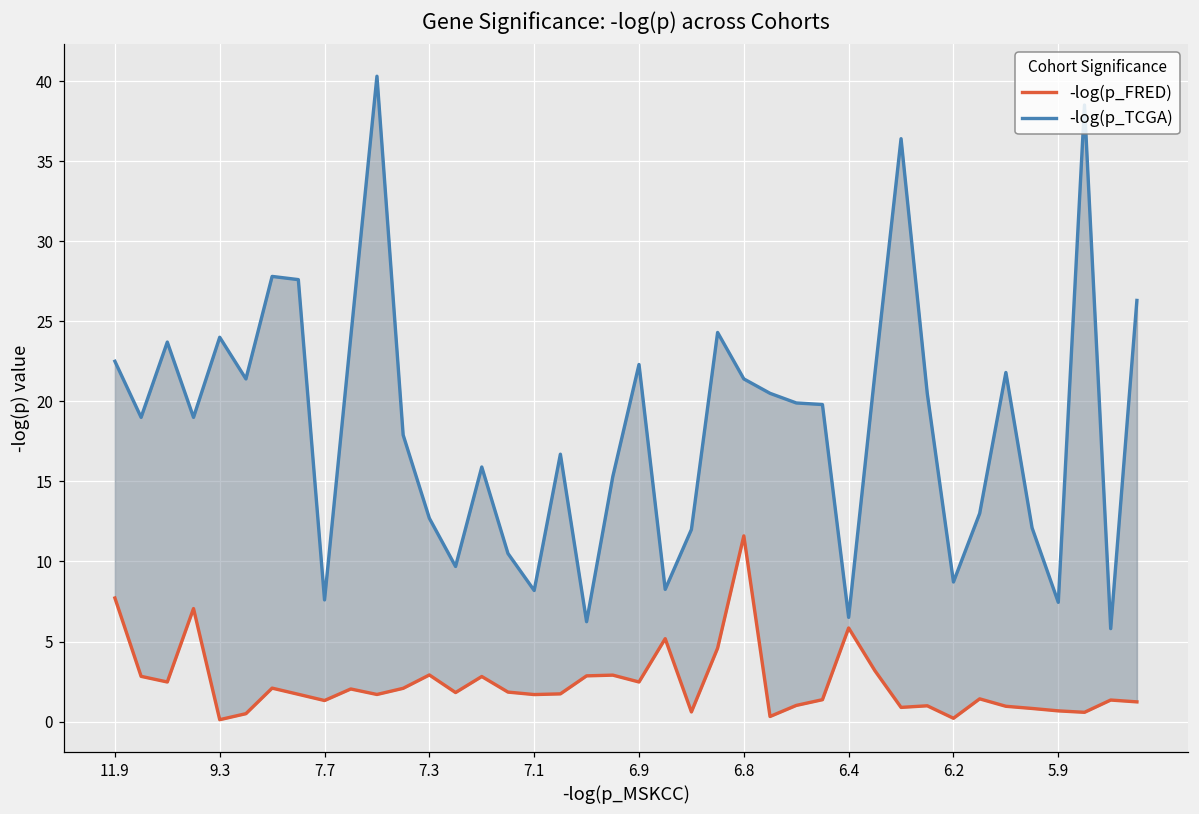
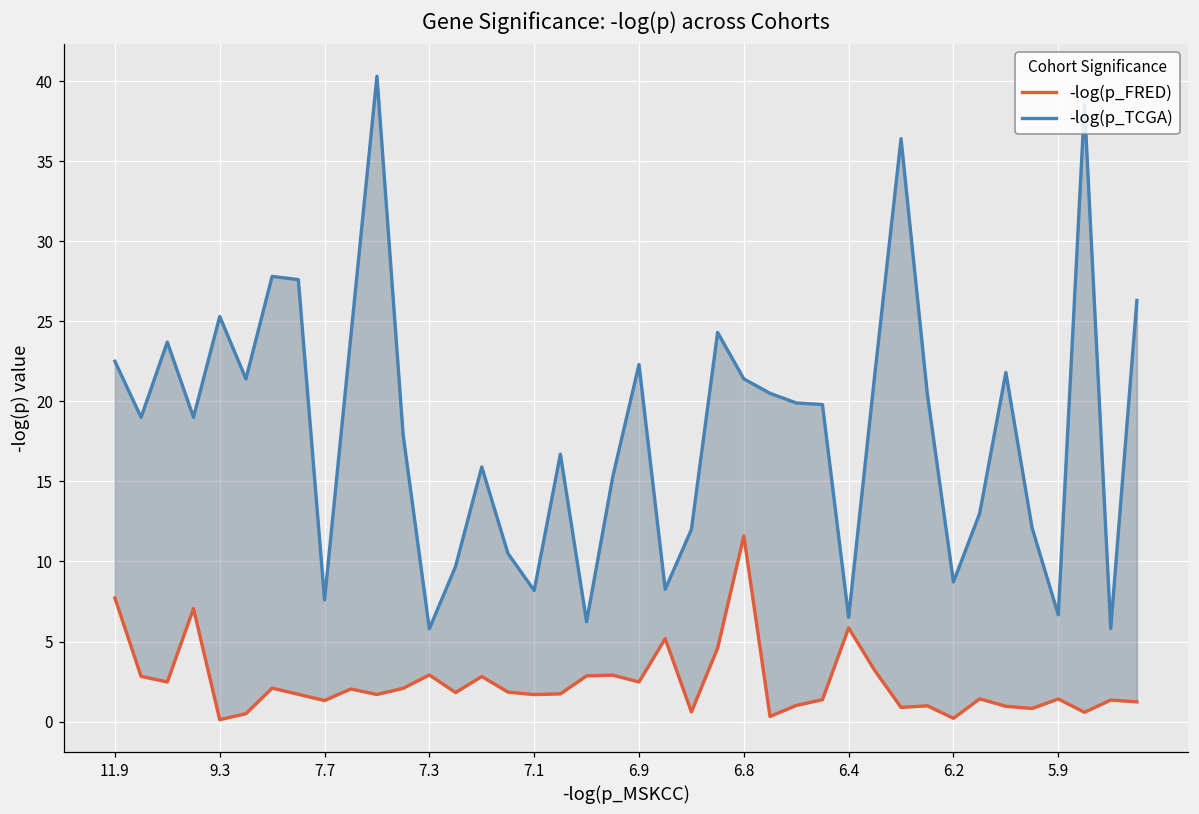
  {
    "-log(p_FRED)": {
      "11.9": 7.7,
      "9.3": 0.1,
      "7.7": 1.3,
      "7.3": 2.9,
      "7.1": 1.7,
      "6.9": 2.5,
      "6.8": 11.6,
      "6.4": 5.9,
      "6.2": 0.2,
-     "5.9": 0.7
+     "5.9": 1.4
    },
    "-log(p_TCGA)": {
      "11.9": 22.5,
-     "9.3": 24.0,
+     "9.3": 25.3,
      "7.7": 7.6,
-     "7.3": 12.7,
+     "7.3": 5.8,
      "7.1": 8.2,
      "6.9": 22.3,
      "6.8": 21.4,
      "6.4": 6.5,
      "6.2": 8.7,
-     "5.9": 7.5
+     "5.9": 6.7
    }
  }
